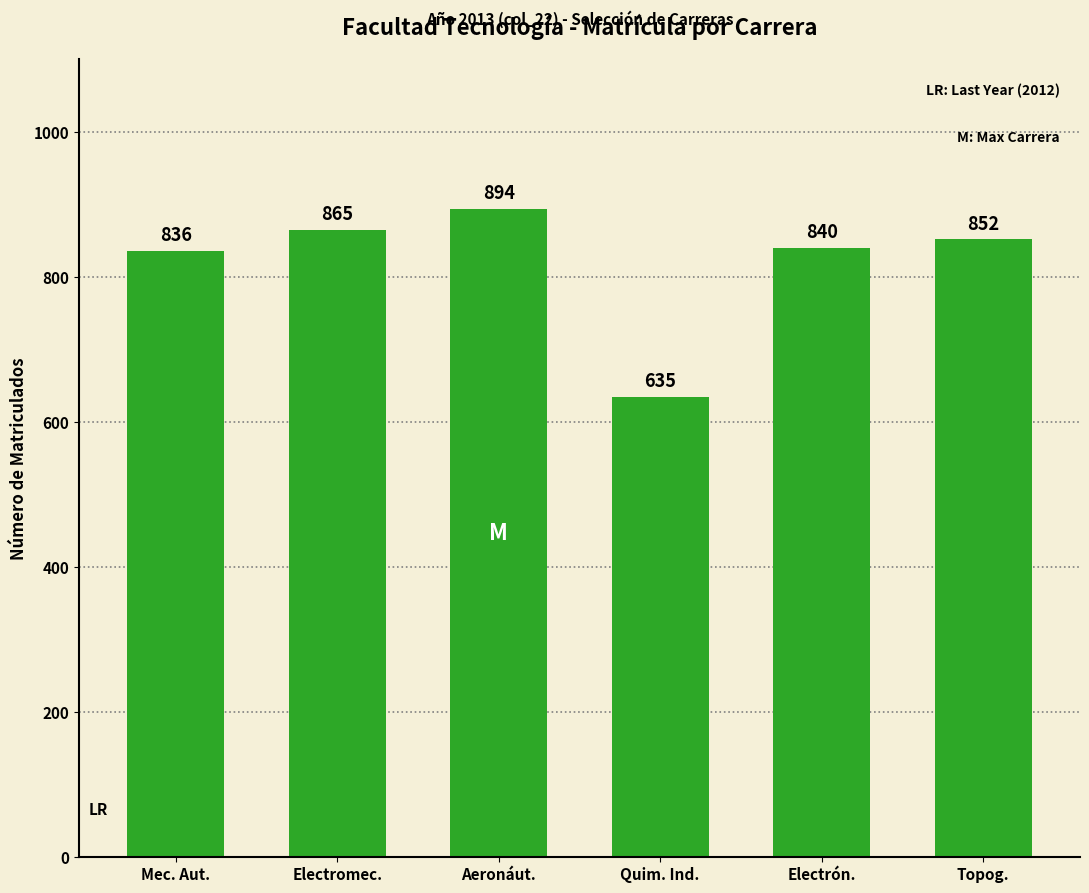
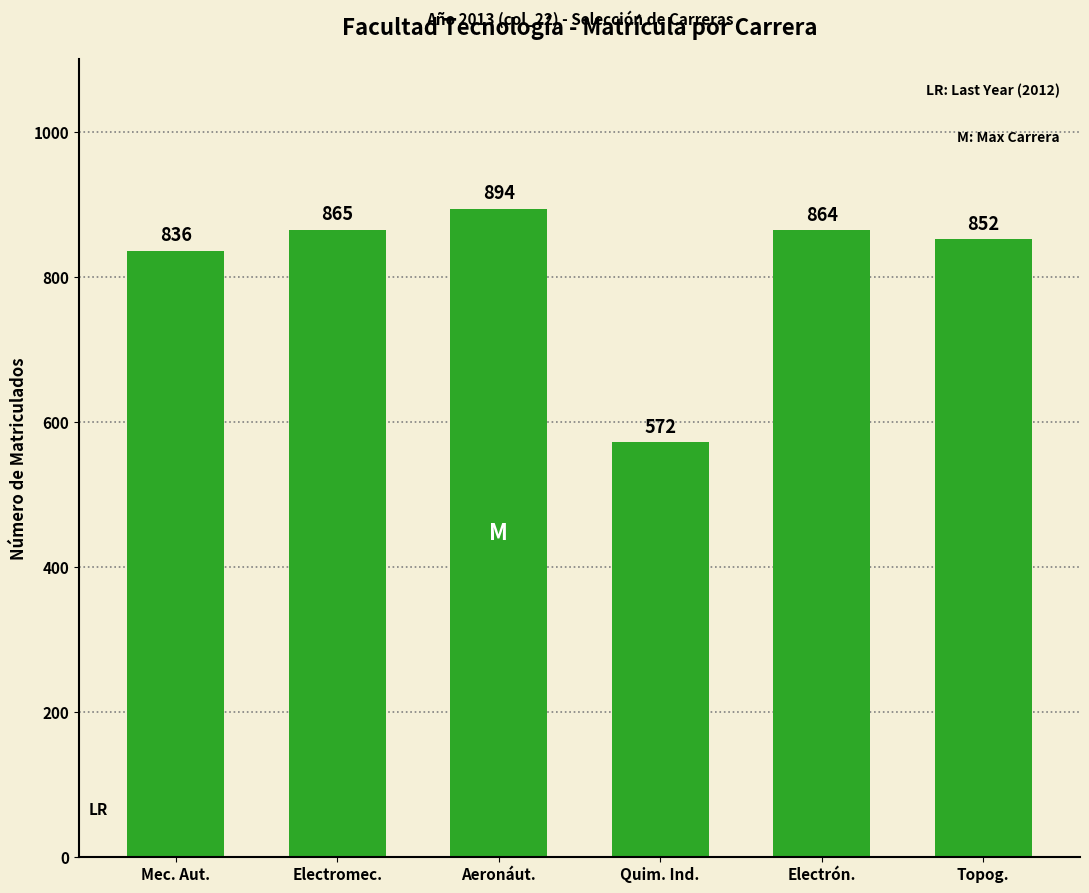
  {
    "Mec. Aut.": 836,
    "Electromec.": 865,
    "Aeronáut.": 894,
-   "Quim. Ind.": 635,
-   "Electrón.": 840,
+   "Quim. Ind.": 572,
+   "Electrón.": 864,
    "Topog.": 852
  }
